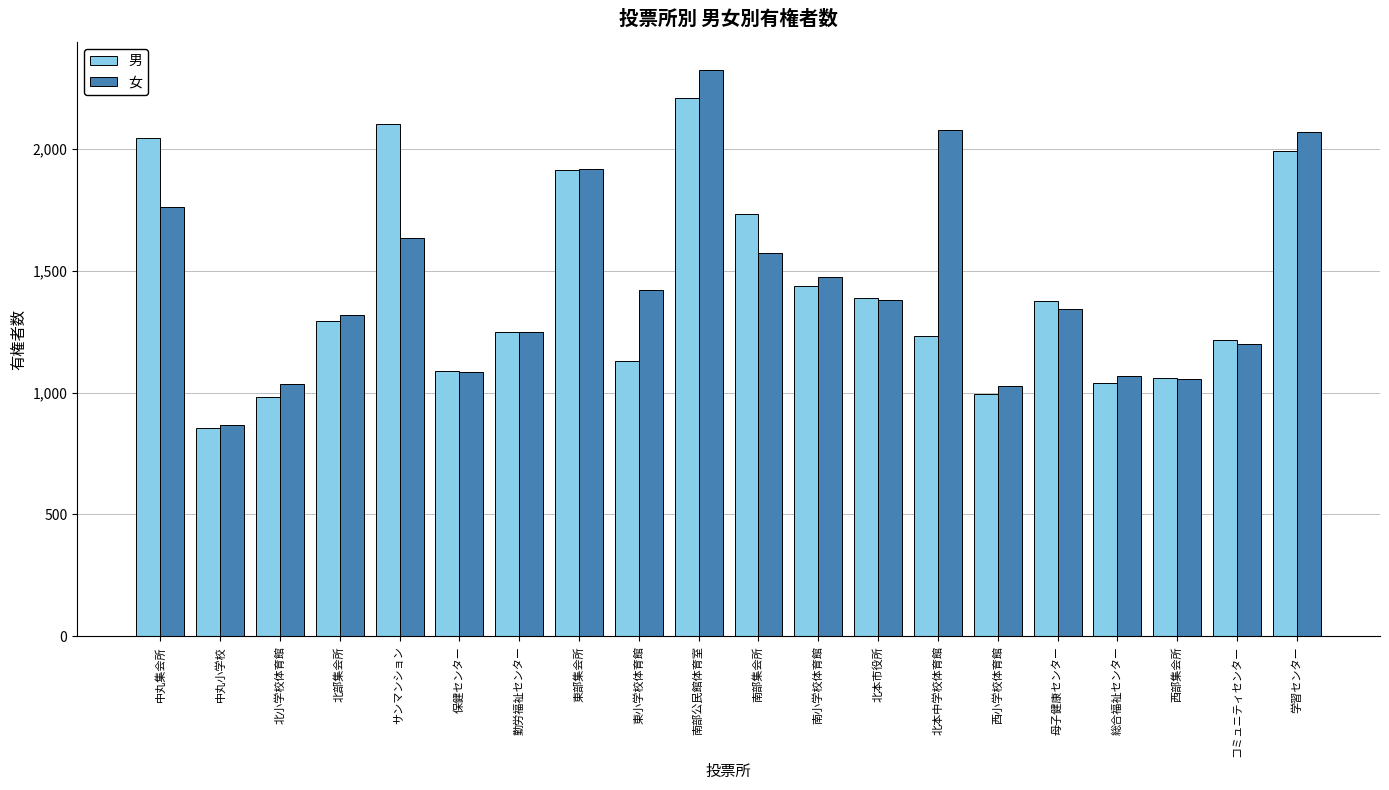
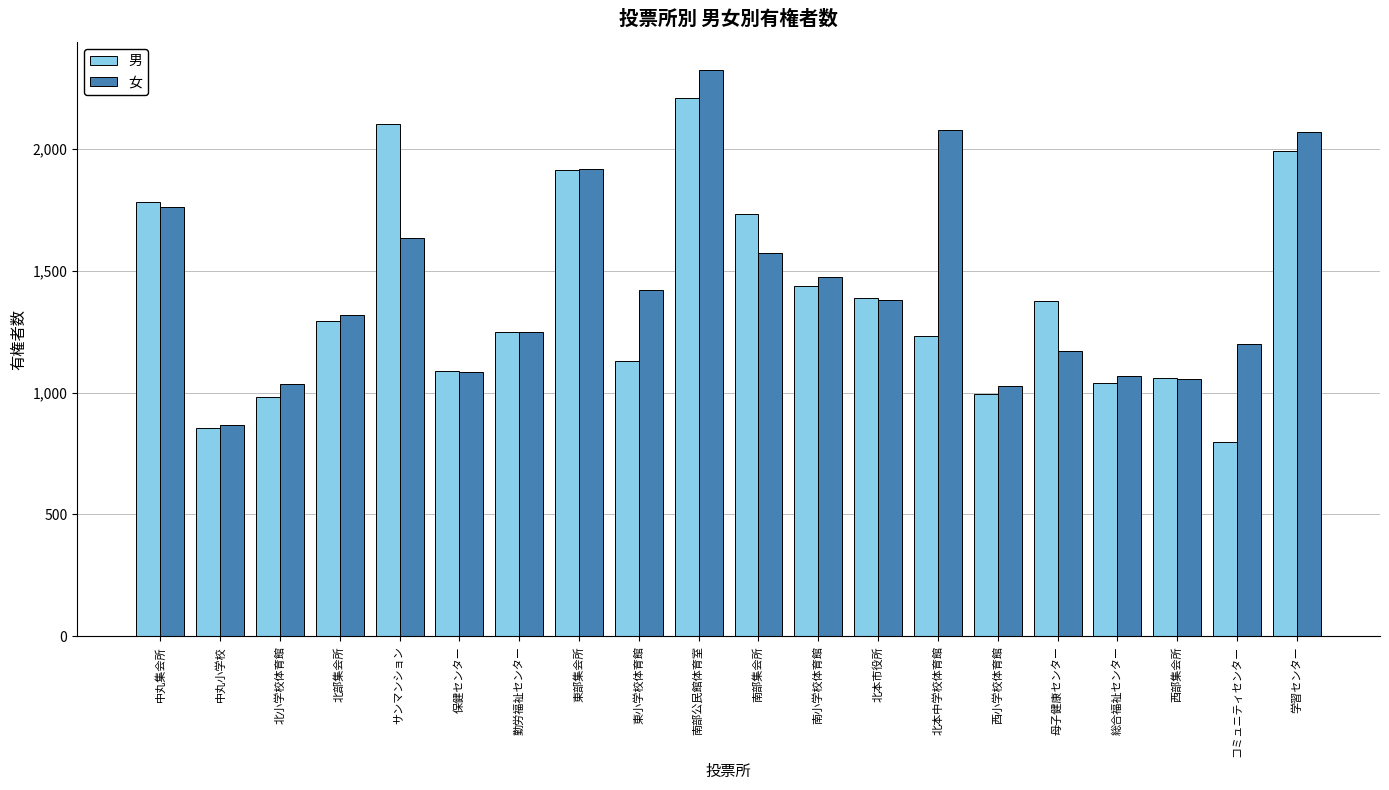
  {
    "男": {
-     "中丸集会所": "2,050",
+     "中丸集会所": "1,780",
      "中丸小学校": "860",
      "北小学校体育館": "980",
      "北部集会所": "1,290",
      "サンマンション": "2,100",
      "保健センター": "1,090",
      "勤労福祉センター": "1,250",
      "東部集会所": "1,910",
      "東小学校体育館": "1,130",
      "南部公民館体育室": "2,210",
      "南部集会所": "1,730",
      "南小学校体育館": "1,440",
      "北本市役所": "1,390",
      "北本中学校体育館": "1,230",
      "西小学校体育館": "1,000",
      "母子健康センター": "1,370",
      "総合福祉センター": "1,040",
      "西部集会所": "1,060",
-     "コミュニティセンター": "1,210",
+     "コミュニティセンター": "800",
      "学習センター": "1,990"
    },
    "女": {
      "中丸集会所": "1,760",
      "中丸小学校": "870",
      "北小学校体育館": "1,030",
      "北部集会所": "1,320",
      "サンマンション": "1,630",
      "保健センター": "1,090",
      "勤労福祉センター": "1,250",
      "東部集会所": "1,920",
      "東小学校体育館": "1,420",
      "南部公民館体育室": "2,320",
      "南部集会所": "1,570",
      "南小学校体育館": "1,470",
      "北本市役所": "1,380",
      "北本中学校体育館": "2,070",
      "西小学校体育館": "1,030",
-     "母子健康センター": "1,340",
+     "母子健康センター": "1,170",
      "総合福祉センター": "1,070",
      "西部集会所": "1,060",
      "コミュニティセンター": "1,200",
      "学習センター": "2,070"
    }
  }
